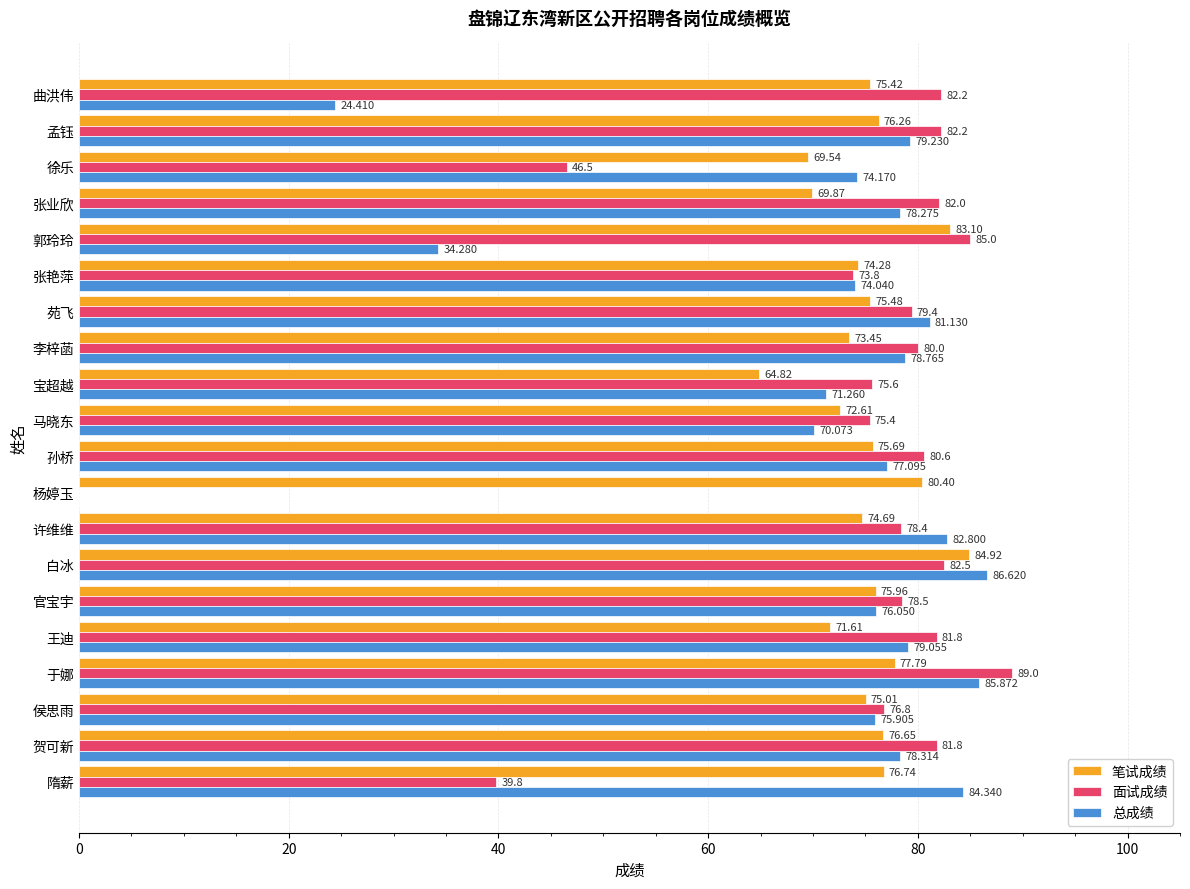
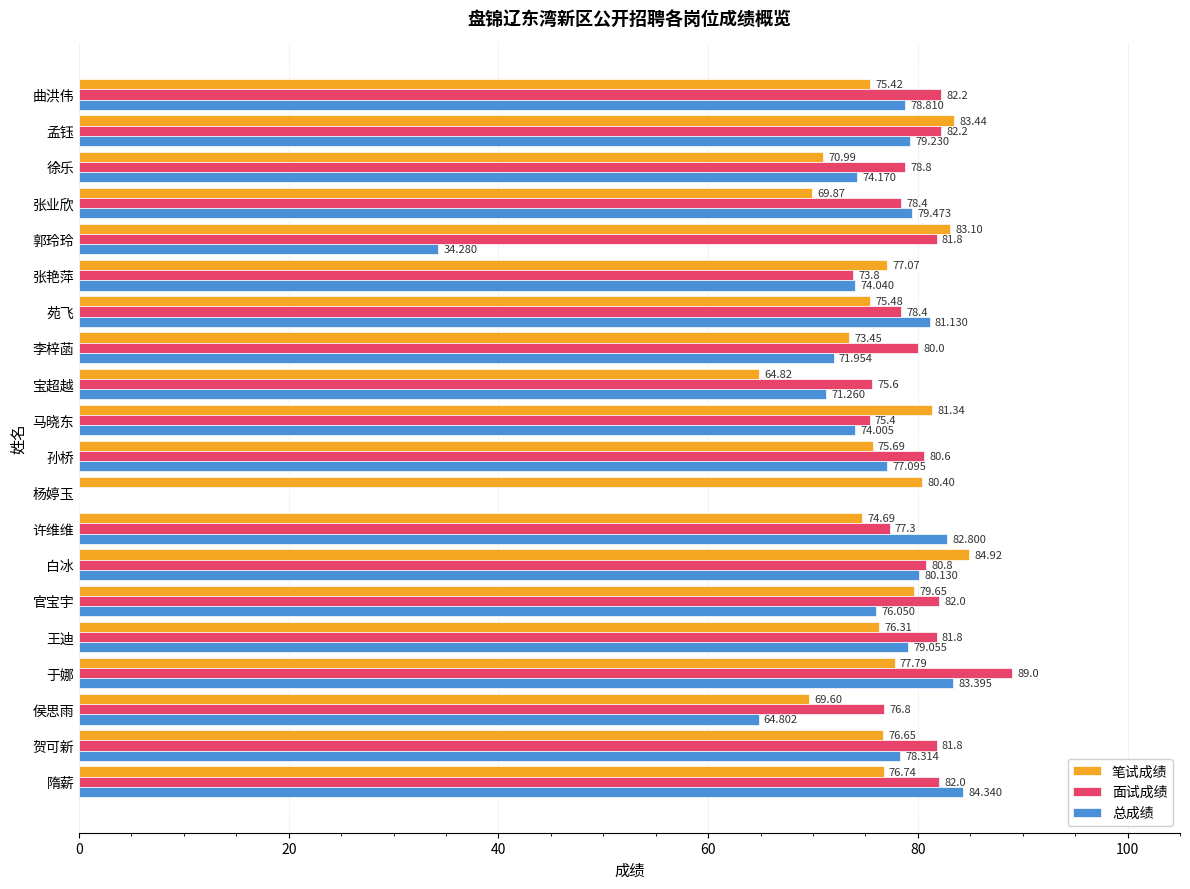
  {
    "笔试成绩": {
      "曲洪伟": 75.42,
-     "孟钰": 76.26,
-     "徐乐": 69.54,
+     "孟钰": 83.44,
+     "徐乐": 70.99,
      "张业欣": 69.87,
      "郭玲玲": 83.10,
-     "张艳萍": 74.28,
+     "张艳萍": 77.07,
      "苑飞": 75.48,
      "李梓菡": 73.45,
      "宝超越": 64.82,
-     "马晓东": 72.61,
+     "马晓东": 81.34,
      "孙桥": 75.69,
      "杨婷玉": 80.40,
      "许维维": 74.69,
      "白冰": 84.92,
-     "官宝宇": 75.96,
-     "王迪": 71.61,
+     "官宝宇": 79.65,
+     "王迪": 76.31,
      "于娜": 77.79,
-     "侯思雨": 75.01,
+     "侯思雨": 69.60,
      "贺可新": 76.65,
      "隋薪": 76.74
    },
    "面试成绩": {
      "曲洪伟": 82.2,
      "孟钰": 82.2,
-     "徐乐": 46.5,
-     "张业欣": 82.0,
-     "郭玲玲": 85.0,
+     "徐乐": 78.8,
+     "张业欣": 78.4,
+     "郭玲玲": 81.8,
      "张艳萍": 73.8,
-     "苑飞": 79.4,
+     "苑飞": 78.4,
      "李梓菡": 80.0,
      "宝超越": 75.6,
      "马晓东": 75.4,
      "孙桥": 80.6,
-     "许维维": 78.4,
-     "白冰": 82.5,
-     "官宝宇": 78.5,
+     "许维维": 77.3,
+     "白冰": 80.8,
+     "官宝宇": 82.0,
      "王迪": 81.8,
      "于娜": 89.0,
      "侯思雨": 76.8,
      "贺可新": 81.8,
-     "隋薪": 39.8
+     "隋薪": 82.0
    },
    "总成绩": {
-     "曲洪伟": 24.410,
+     "曲洪伟": 78.810,
      "孟钰": 79.230,
      "徐乐": 74.170,
-     "张业欣": 78.275,
+     "张业欣": 79.473,
      "郭玲玲": 34.280,
      "张艳萍": 74.040,
      "苑飞": 81.130,
-     "李梓菡": 78.765,
+     "李梓菡": 71.954,
      "宝超越": 71.260,
-     "马晓东": 70.073,
+     "马晓东": 74.005,
      "孙桥": 77.095,
      "许维维": 82.800,
-     "白冰": 86.620,
+     "白冰": 80.130,
      "官宝宇": 76.050,
      "王迪": 79.055,
-     "于娜": 85.872,
-     "侯思雨": 75.905,
+     "于娜": 83.395,
+     "侯思雨": 64.802,
      "贺可新": 78.314,
      "隋薪": 84.340
    }
  }
